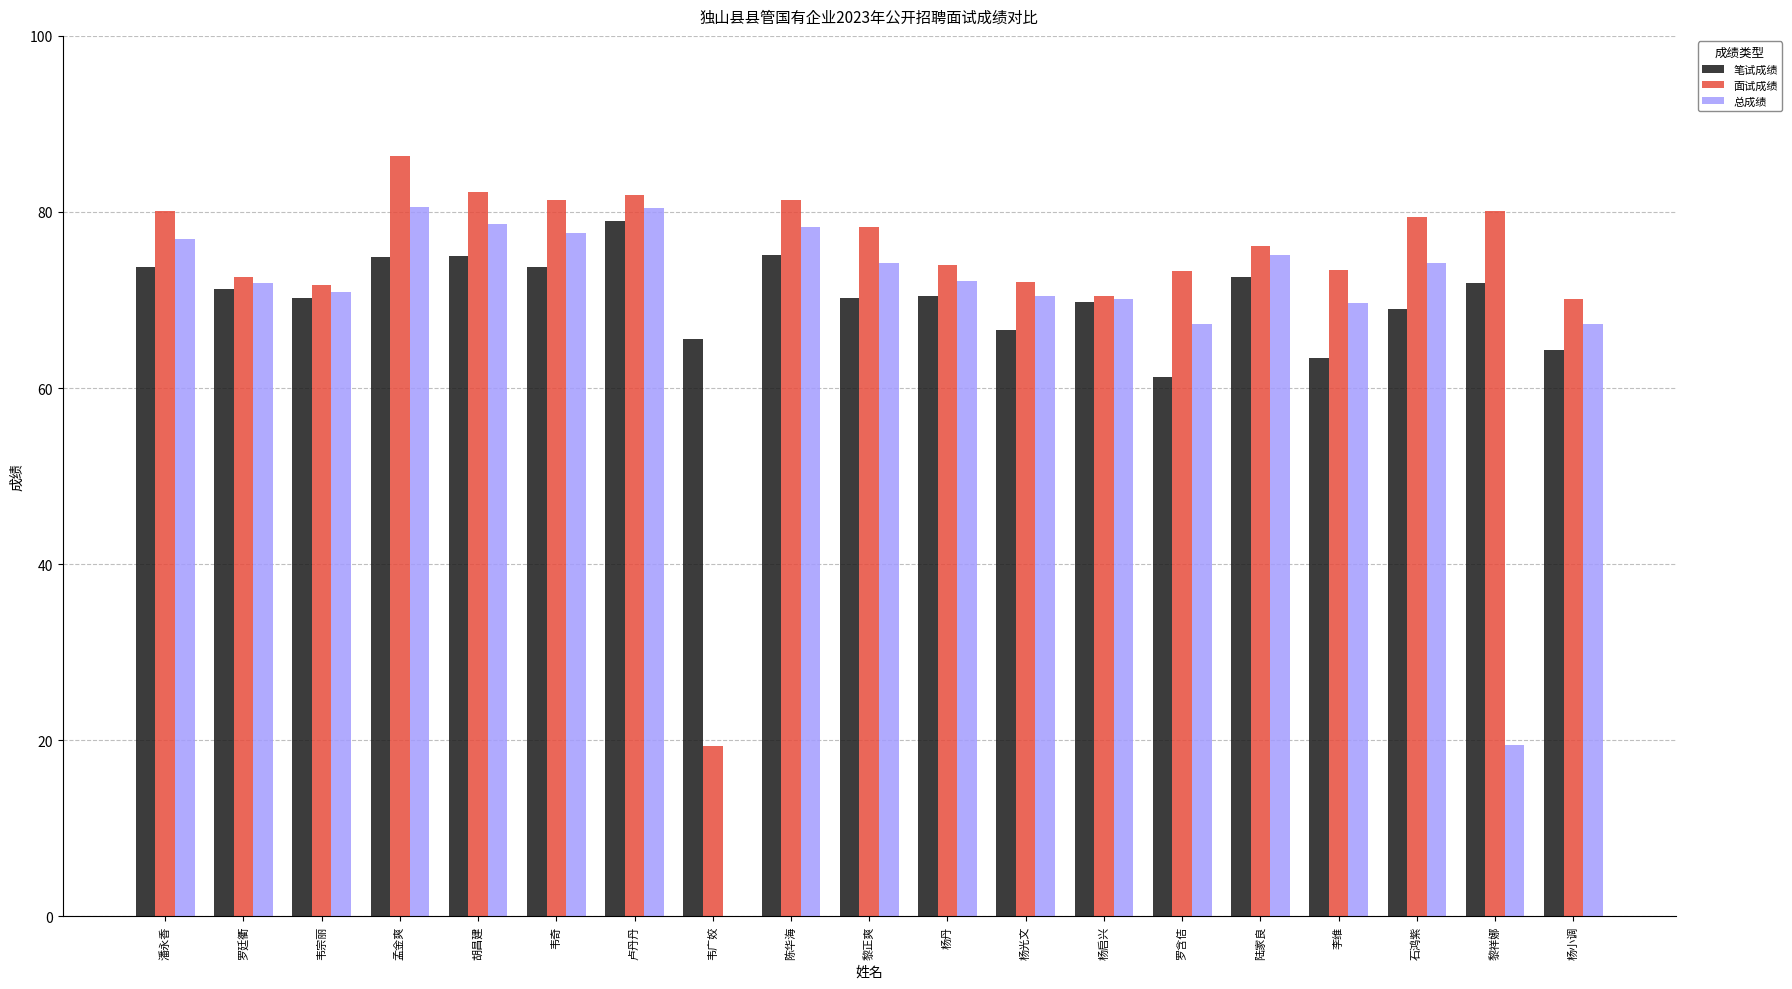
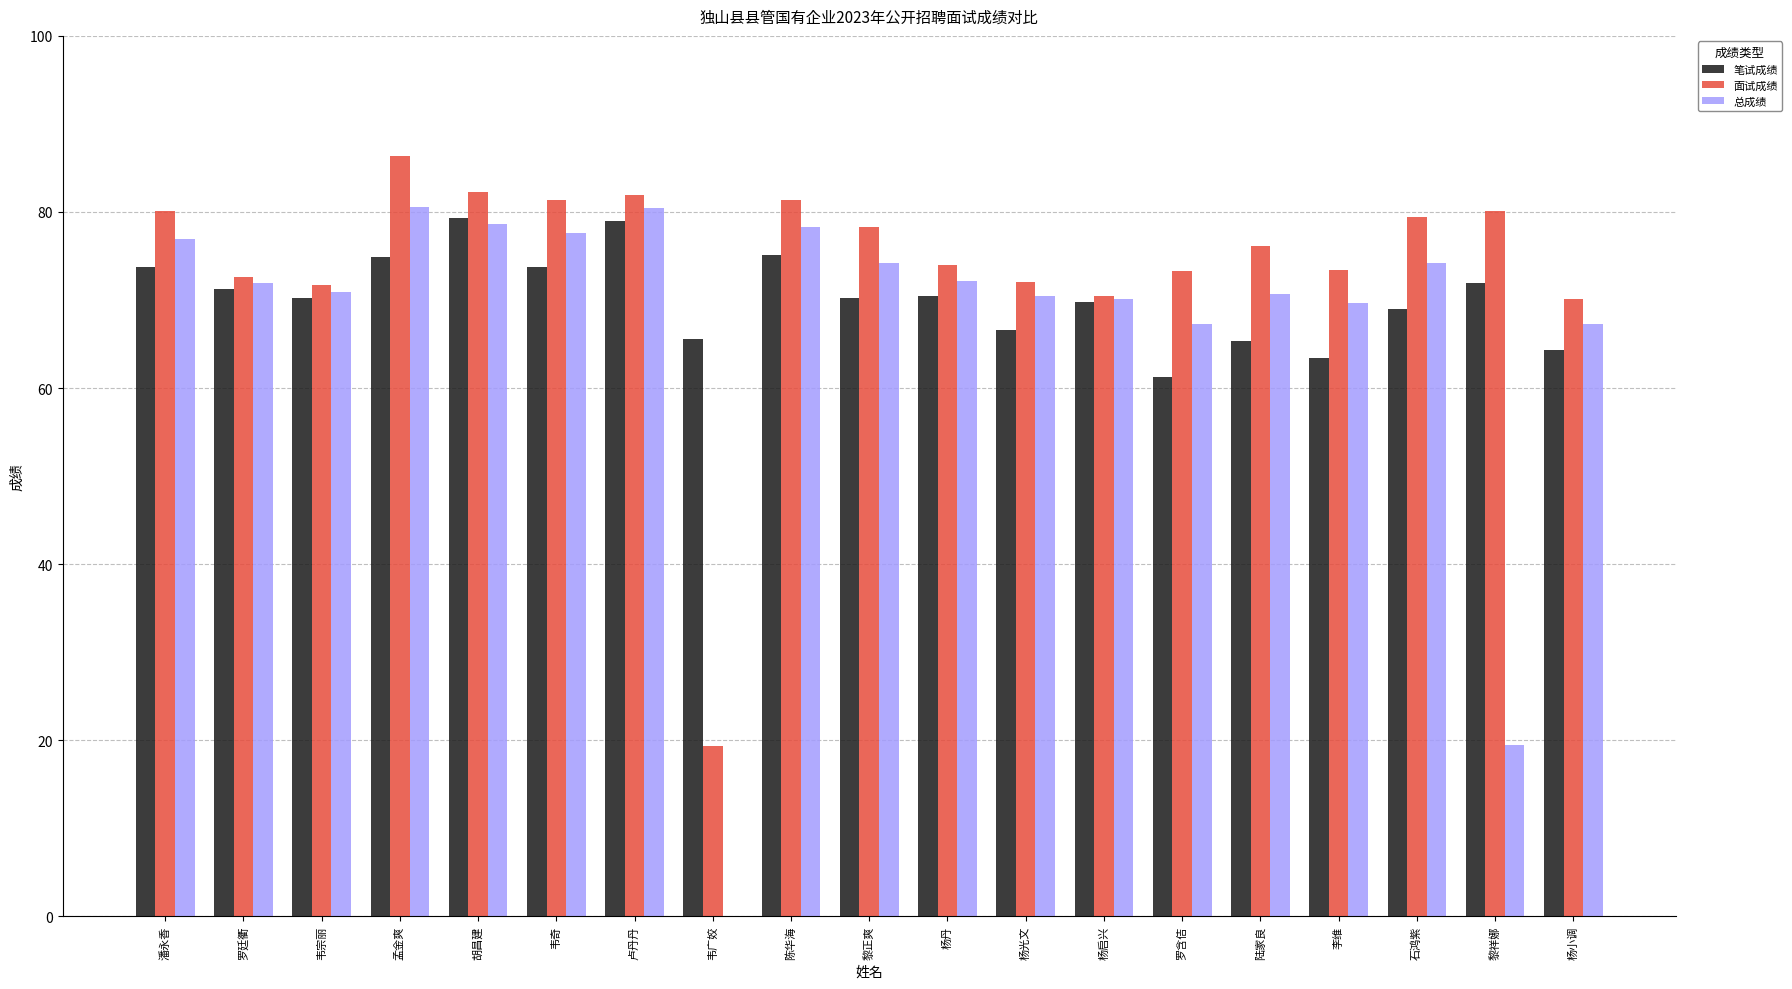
  {
    "笔试成绩": {
      "潘永香": 74,
      "罗廷衢": 71,
      "韦宗丽": 70,
      "孟金爽": 75,
-     "胡昌建": 75,
+     "胡昌建": 79,
      "韦奇": 74,
      "卢丹丹": 79,
      "韦广姣": 66,
      "陈华海": 75,
      "黎正爽": 70,
      "杨丹": 70,
      "杨光文": 67,
      "杨启兴": 70,
      "罗含佶": 61,
-     "陆家良": 73,
+     "陆家良": 65,
      "李维": 63,
      "石鸿紫": 69,
      "黎祥娜": 72,
      "杨小调": 64
    },
    "面试成绩": {
      "潘永香": 80,
      "罗廷衢": 73,
      "韦宗丽": 72,
      "孟金爽": 86,
      "胡昌建": 82,
      "韦奇": 81,
      "卢丹丹": 82,
      "韦广姣": 19,
      "陈华海": 81,
      "黎正爽": 78,
      "杨丹": 74,
      "杨光文": 72,
      "杨启兴": 70,
      "罗含佶": 73,
      "陆家良": 76,
      "李维": 73,
      "石鸿紫": 79,
      "黎祥娜": 80,
      "杨小调": 70
    },
    "总成绩": {
      "潘永香": 77,
      "罗廷衢": 72,
      "韦宗丽": 71,
      "孟金爽": 81,
      "胡昌建": 79,
      "韦奇": 78,
      "卢丹丹": 80,
      "韦广姣": 0,
      "陈华海": 78,
      "黎正爽": 74,
      "杨丹": 72,
      "杨光文": 70,
      "杨启兴": 70,
      "罗含佶": 67,
-     "陆家良": 75,
+     "陆家良": 71,
      "李维": 70,
      "石鸿紫": 74,
      "黎祥娜": 19,
      "杨小调": 67
    }
  }
